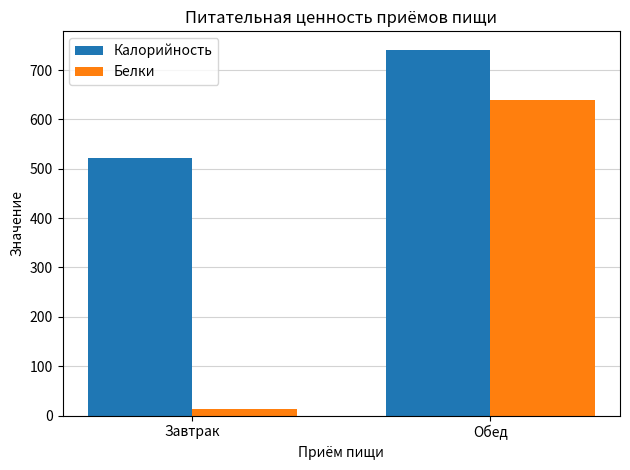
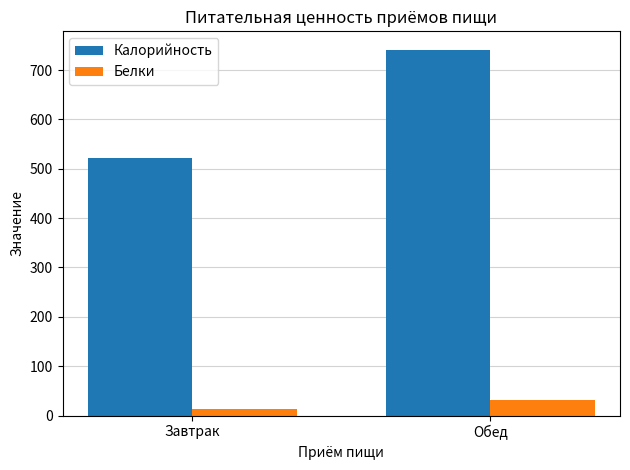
  {
    "Калорийность": {
      "Завтрак": 520,
      "Обед": 740
    },
    "Белки": {
      "Завтрак": 10,
-     "Обед": 640
+     "Обед": 30
    }
  }
